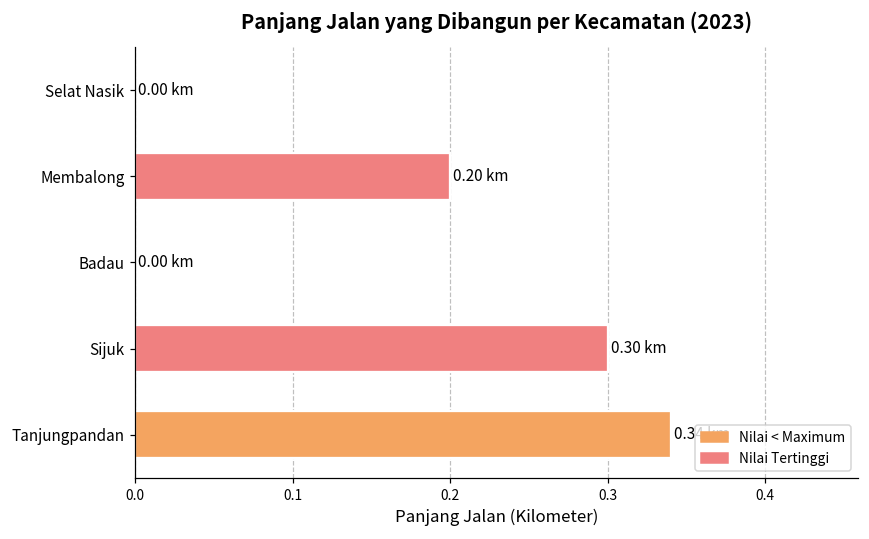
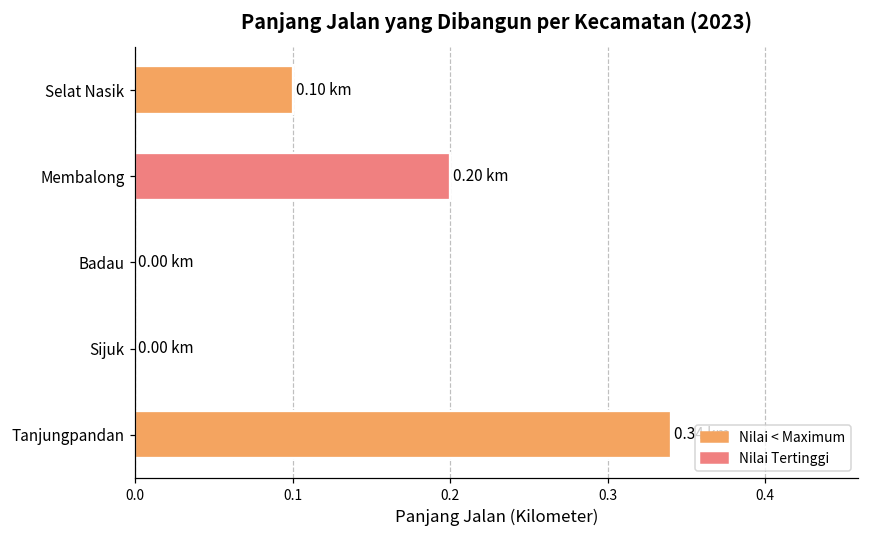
  {
-   "Selat Nasik": 0.00,
+   "Selat Nasik": 0.10,
    "Membalong": 0.20,
    "Badau": 0.00,
-   "Sijuk": 0.30
+   "Sijuk": 0.00
  }
